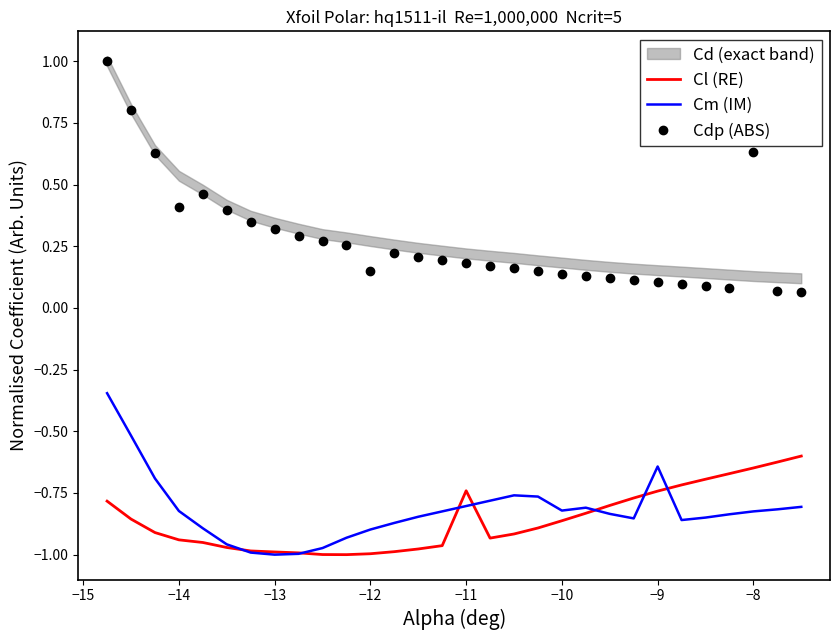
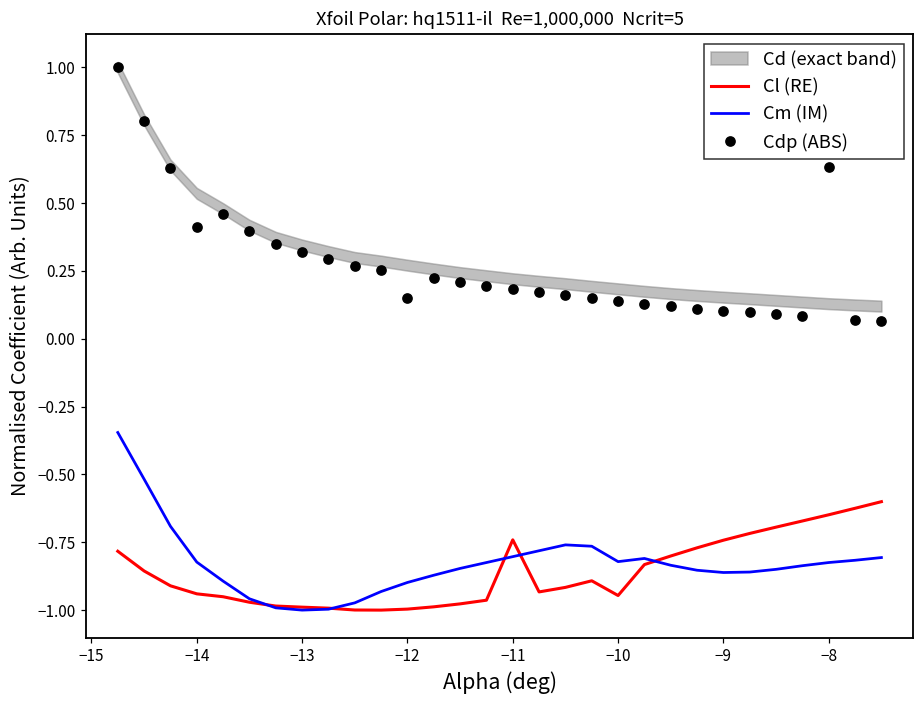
  {
    "Cl (RE)": {
      "−14": -0.94,
      "−13": -0.99,
      "−12": -1.00,
      "−11": -0.74,
-     "−10": -0.86,
+     "−10": -0.95,
      "−9": -0.74,
      "−8": -0.65
    },
    "Cm (IM)": {
      "−14": -0.82,
      "−13": -1.00,
      "−12": -0.90,
      "−11": -0.80,
      "−10": -0.82,
-     "−9": -0.64,
+     "−9": -0.86,
      "−8": -0.82
    },
    "Cdp (ABS)": {
      "−14": 0.41,
      "−13": 0.32,
      "−12": 0.15,
      "−11": 0.18,
      "−10": 0.14,
      "−9": 0.10,
      "−8": 0.63
    }
  }
